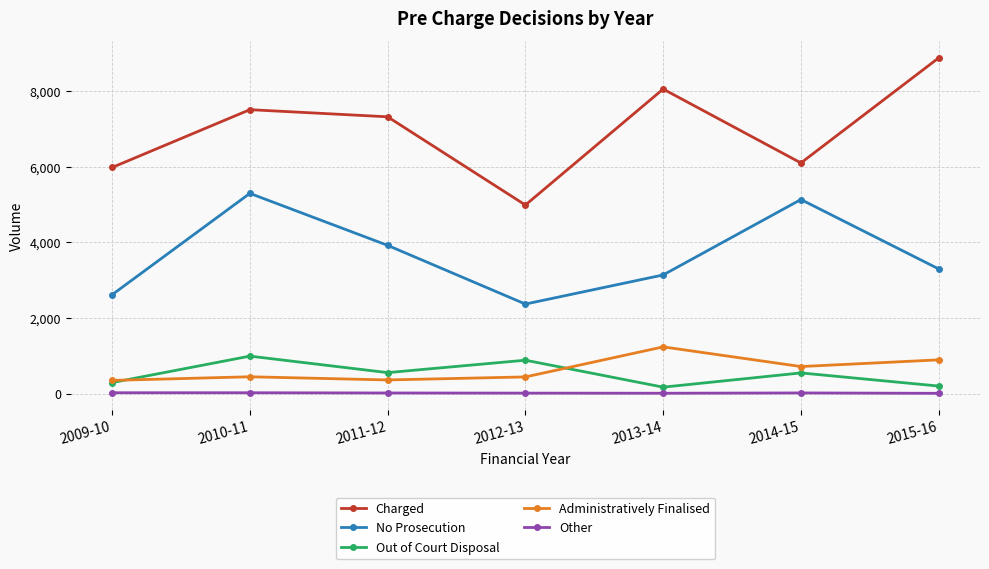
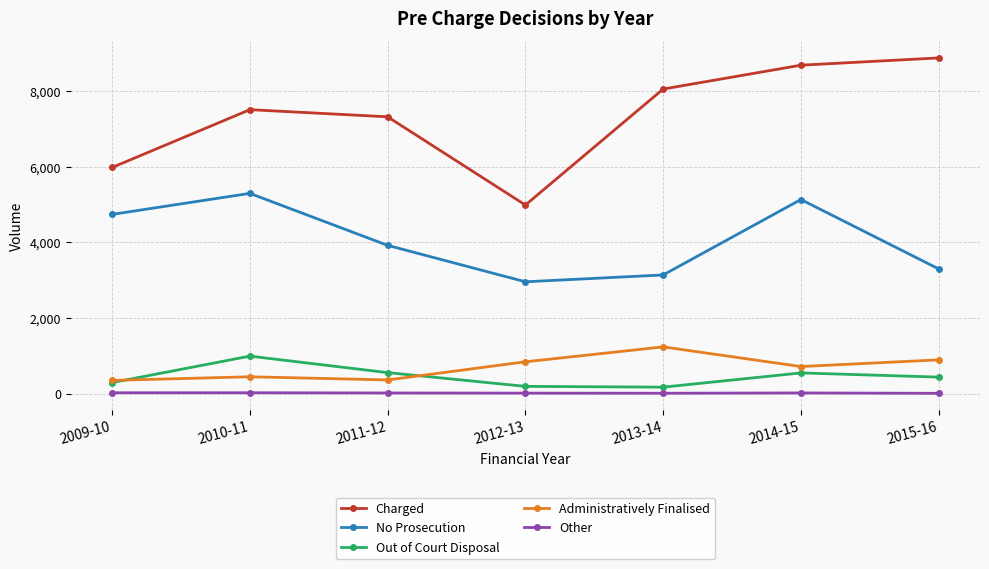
  {
    "Charged": {
      "2009-10": "6,000",
      "2010-11": "7,500",
      "2011-12": "7,300",
      "2012-13": "5,000",
      "2013-14": "8,100",
-     "2014-15": "6,100",
+     "2014-15": "8,700",
      "2015-16": "8,900"
    },
    "No Prosecution": {
-     "2009-10": "2,600",
+     "2009-10": "4,700",
      "2010-11": "5,300",
      "2011-12": "3,900",
-     "2012-13": "2,400",
+     "2012-13": "3,000",
      "2013-14": "3,100",
      "2014-15": "5,100",
      "2015-16": "3,300"
    },
    "Out of Court Disposal": {
      "2010-11": "1,000",
      "2011-12": "600",
-     "2012-13": "900",
+     "2012-13": "200",
      "2013-14": "200",
      "2014-15": "500",
-     "2015-16": "200"
+     "2015-16": "400"
    },
    "Administratively Finalised": {
      "2010-11": "400",
      "2011-12": "400",
-     "2012-13": "400",
+     "2012-13": "800",
      "2013-14": "1,200",
      "2014-15": "700",
      "2015-16": "900"
    },
    "Other": {
      "2009-10": "0",
      "2010-11": "0",
      "2011-12": "0",
      "2012-13": "0",
      "2013-14": "0",
      "2014-15": "0",
      "2015-16": "0"
    }
  }
